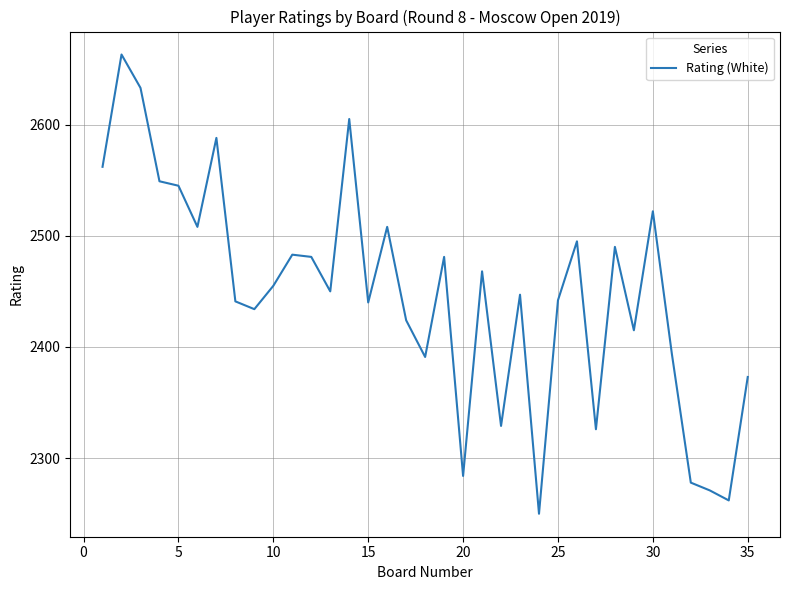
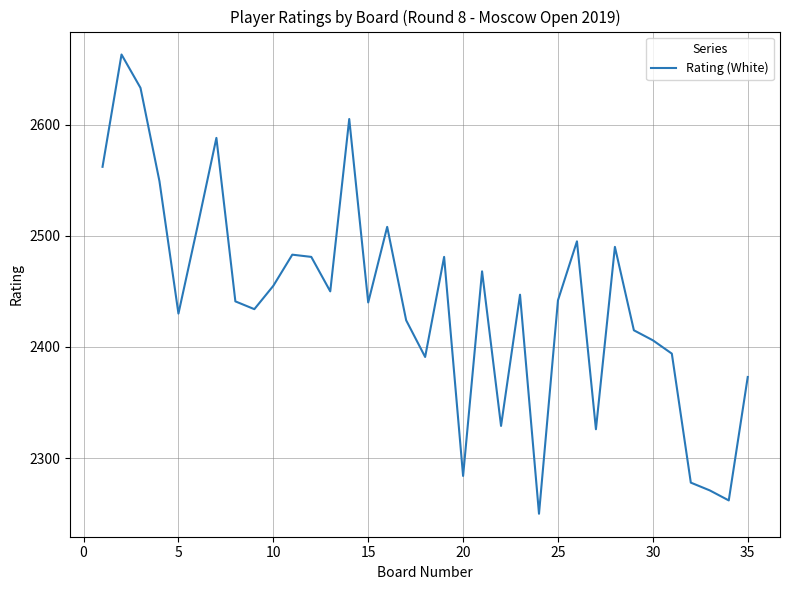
  {
-   "5": 2545,
+   "5": 2430,
    "10": 2455,
    "15": 2440,
    "20": 2284,
    "25": 2442,
-   "30": 2522,
+   "30": 2406,
    "35": 2373
  }
